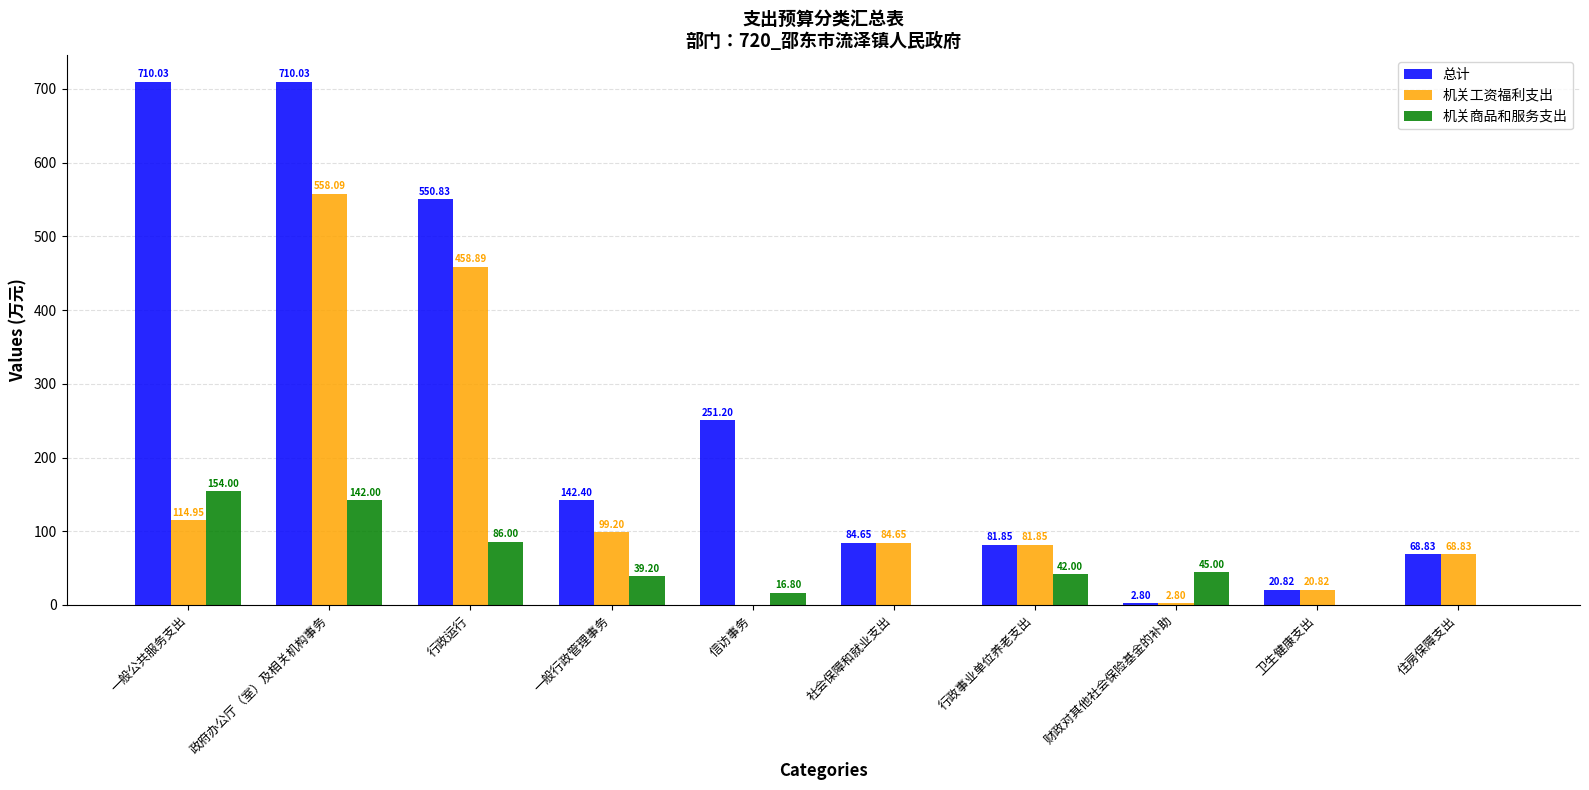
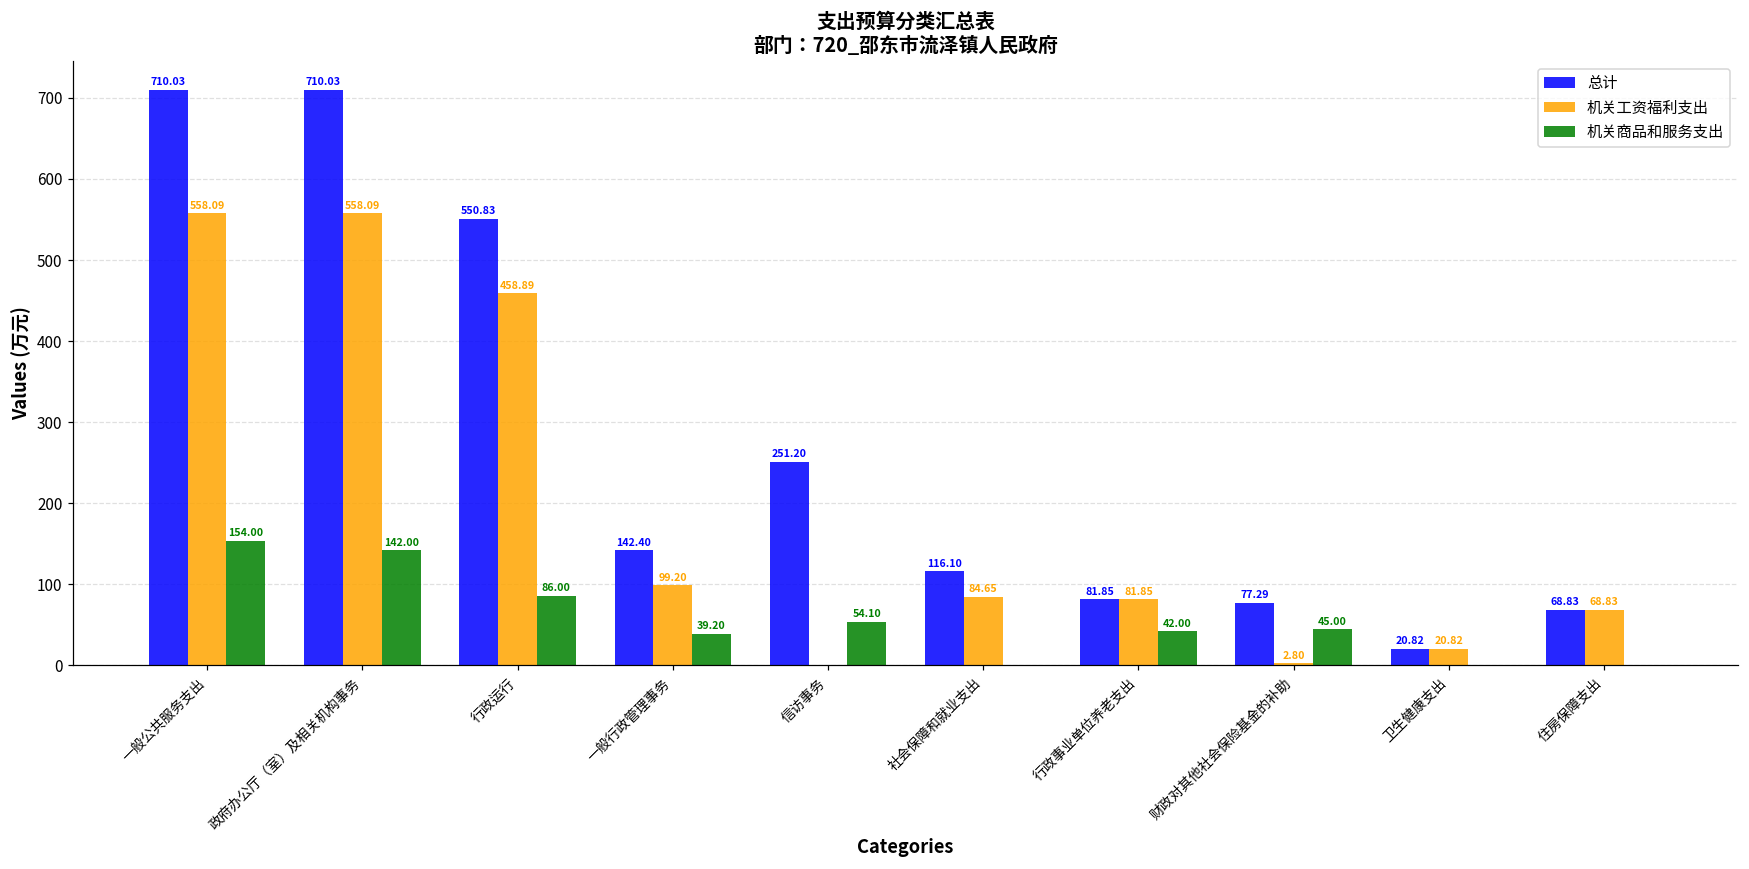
  {
    "总计": {
      "一般公共服务支出": 710.03,
      "政府办公厅（室）及相关机构事务": 710.03,
      "行政运行": 550.83,
      "一般行政管理事务": 142.40,
      "信访事务": 251.20,
-     "社会保障和就业支出": 84.65,
+     "社会保障和就业支出": 116.10,
      "行政事业单位养老支出": 81.85,
-     "财政对其他社会保险基金的补助": 2.80,
+     "财政对其他社会保险基金的补助": 77.29,
      "卫生健康支出": 20.82,
      "住房保障支出": 68.83
    },
    "机关工资福利支出": {
-     "一般公共服务支出": 114.95,
+     "一般公共服务支出": 558.09,
      "政府办公厅（室）及相关机构事务": 558.09,
      "行政运行": 458.89,
      "一般行政管理事务": 99.20,
      "社会保障和就业支出": 84.65,
      "行政事业单位养老支出": 81.85,
      "财政对其他社会保险基金的补助": 2.80,
      "卫生健康支出": 20.82,
      "住房保障支出": 68.83
    },
    "机关商品和服务支出": {
      "一般公共服务支出": 154.00,
      "政府办公厅（室）及相关机构事务": 142.00,
      "行政运行": 86.00,
      "一般行政管理事务": 39.20,
-     "信访事务": 16.80,
+     "信访事务": 54.10,
      "行政事业单位养老支出": 42.00,
      "财政对其他社会保险基金的补助": 45.00
    }
  }
